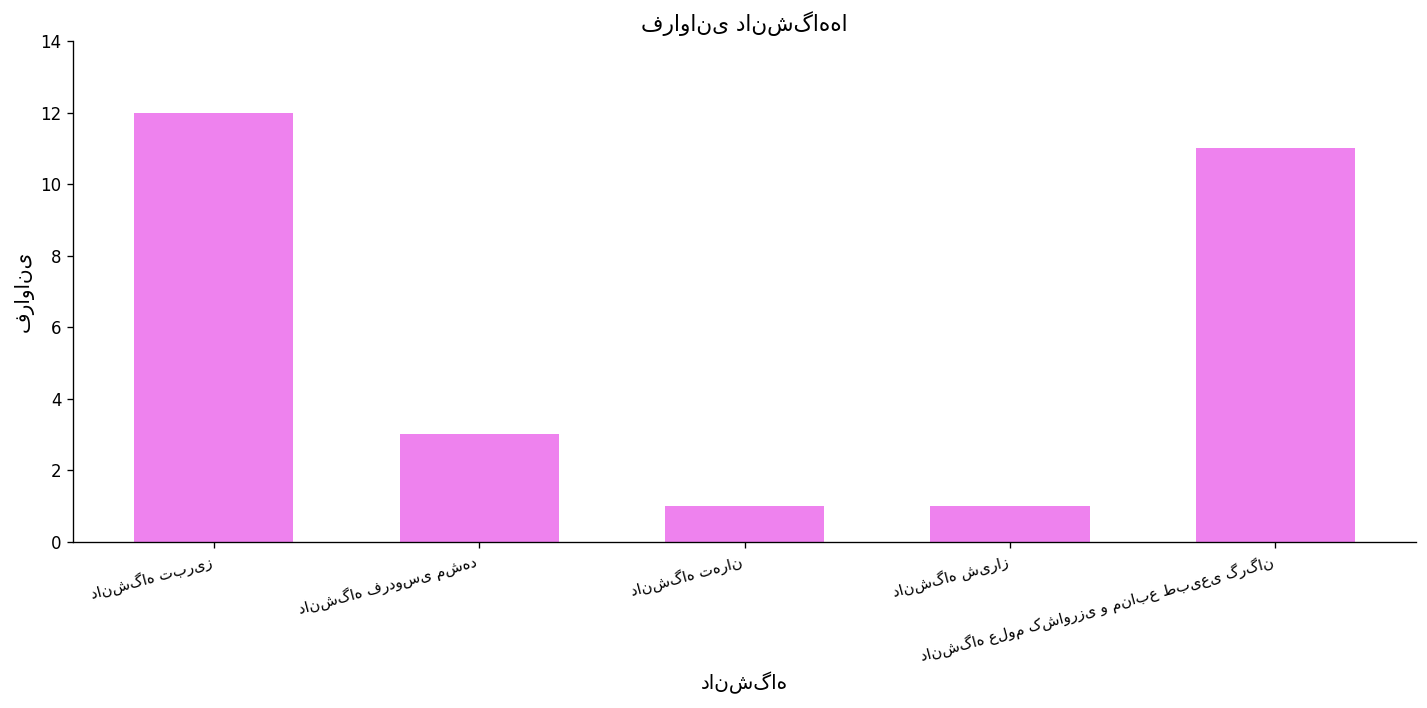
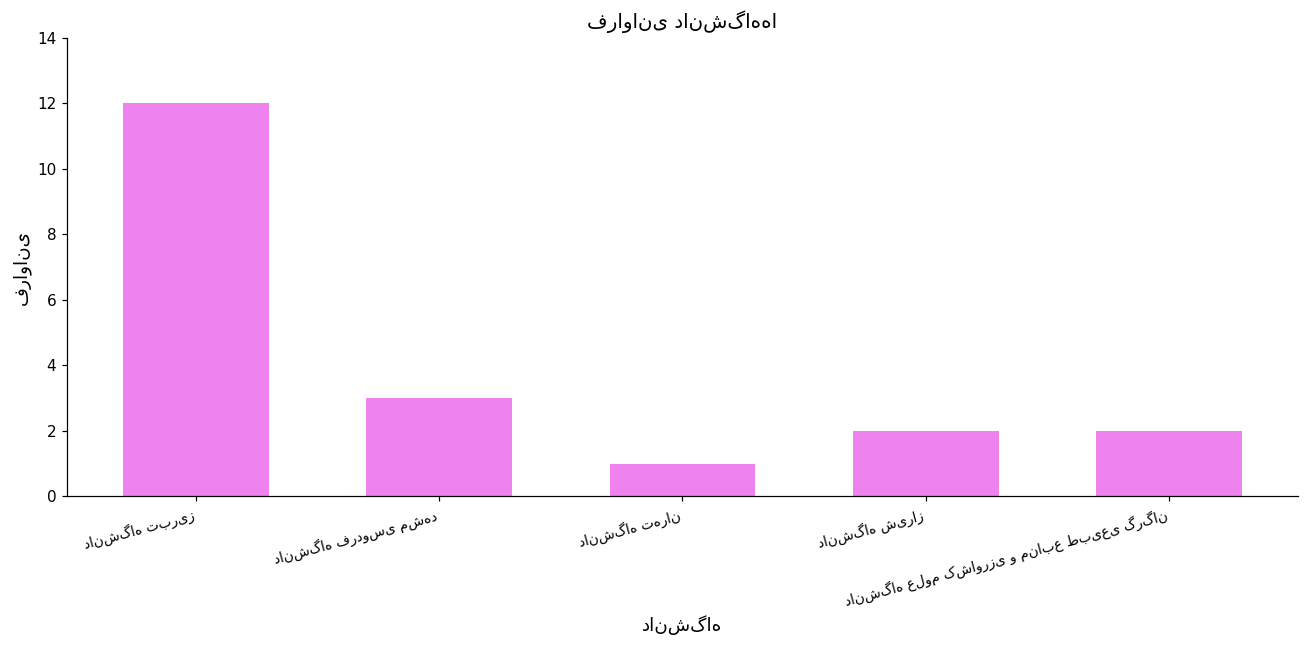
  {
    "دانشگاه تبریز": 12,
    "دانشگاه فردوسی مشهد": 3,
    "دانشگاه تهران": 1,
-   "دانشگاه شیراز": 1,
-   "دانشگاه علوم کشاورزی و منابع طبیعی گرگان": 11
+   "دانشگاه شیراز": 2,
+   "دانشگاه علوم کشاورزی و منابع طبیعی گرگان": 2
  }
